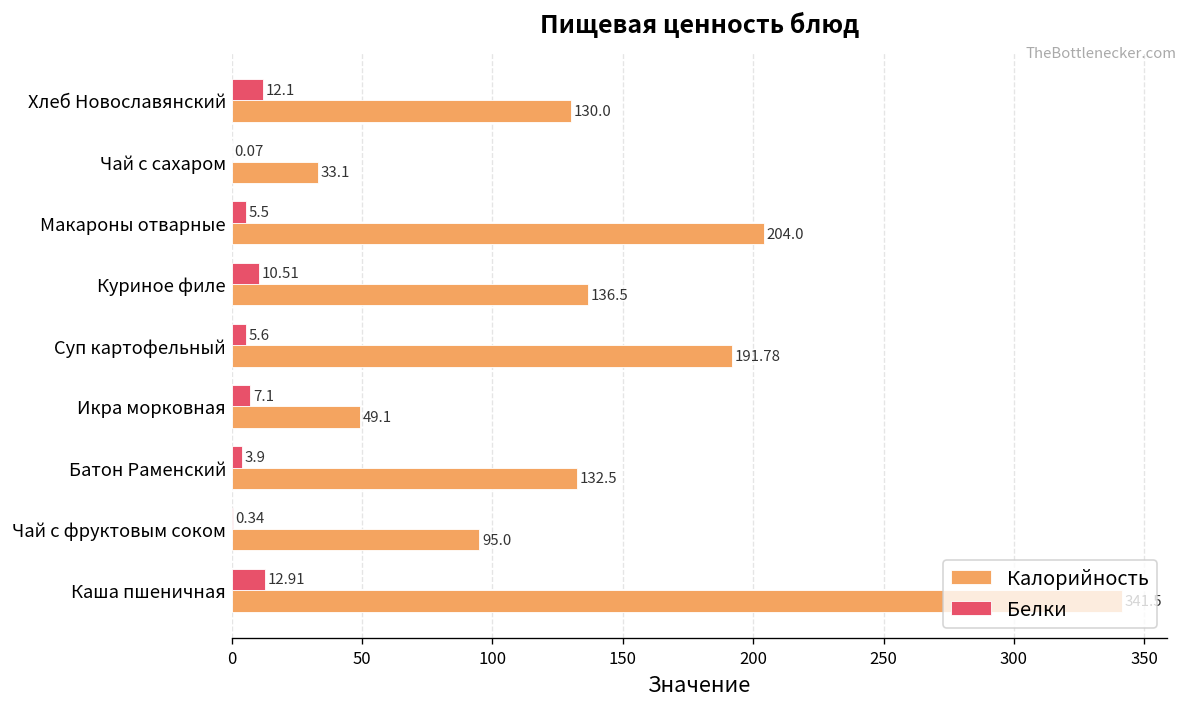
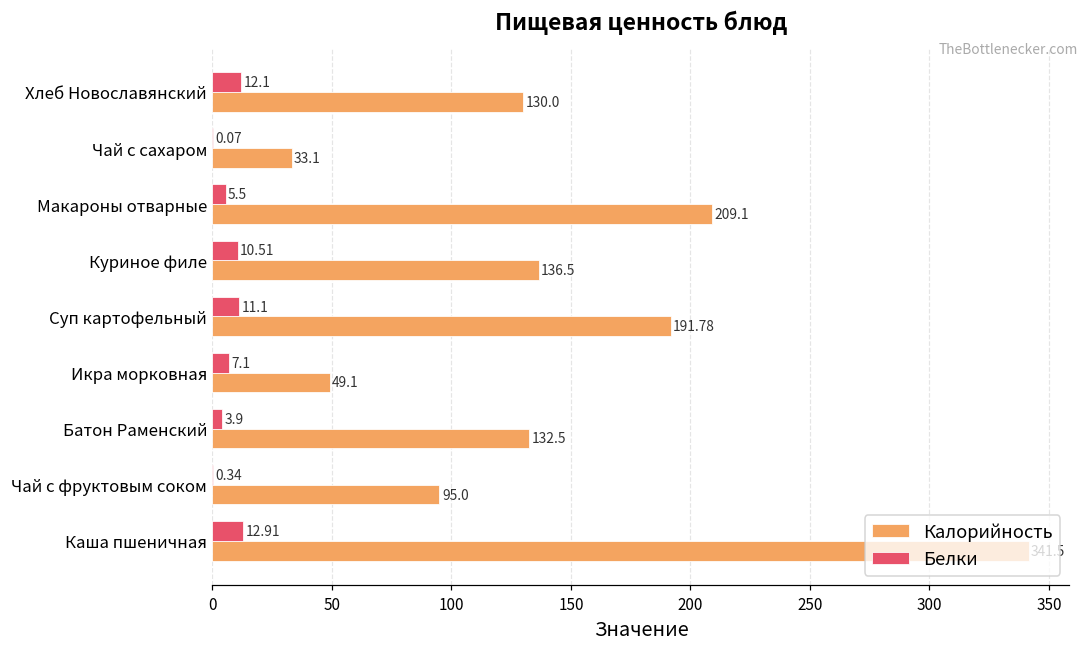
  {
    "Калорийность": {
      "Хлеб Новославянский": 130.0,
      "Чай с сахаром": 33.1,
-     "Макароны отварные": 204.0,
+     "Макароны отварные": 209.1,
      "Куриное филе": 136.5,
      "Суп картофельный": 191.78,
      "Икра морковная": 49.1,
      "Батон Раменский": 132.5,
      "Чай с фруктовым соком": 95.0
    },
    "Белки": {
      "Хлеб Новославянский": 12.1,
      "Чай с сахаром": 0.07,
      "Макароны отварные": 5.5,
      "Куриное филе": 10.51,
-     "Суп картофельный": 5.6,
+     "Суп картофельный": 11.1,
      "Икра морковная": 7.1,
      "Батон Раменский": 3.9,
      "Чай с фруктовым соком": 0.34,
      "Каша пшеничная": 12.91
    }
  }
